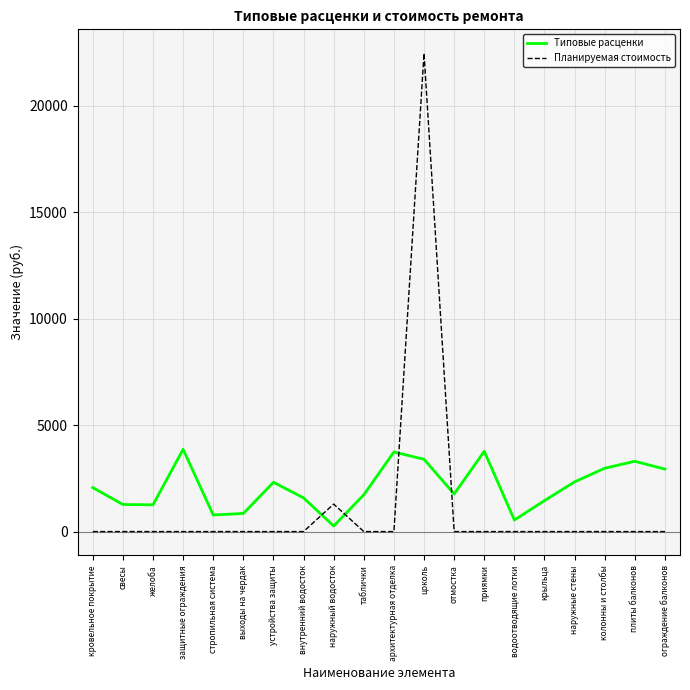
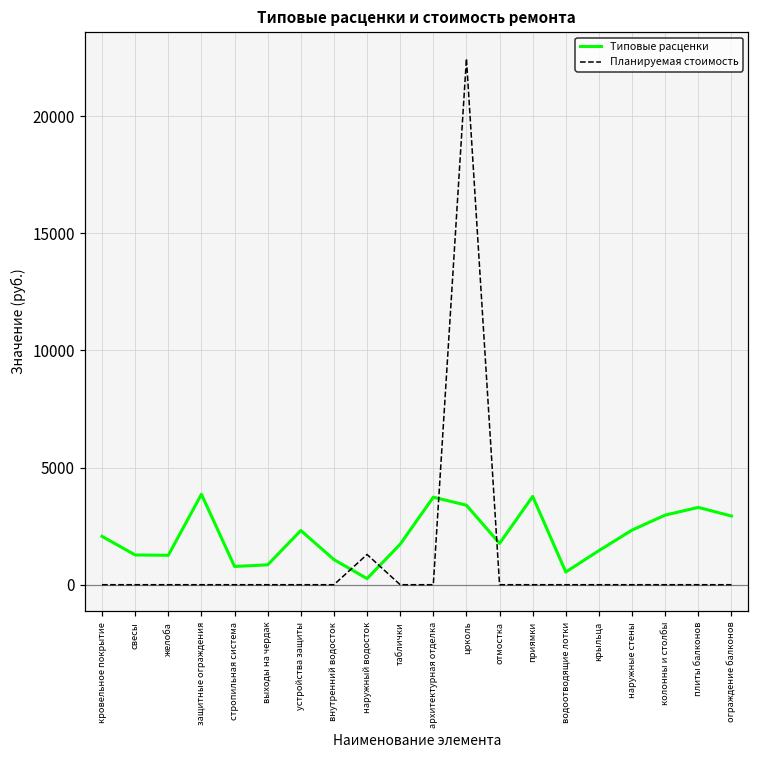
  {
    "Типовые расценки": {
      "кровельное покрытие": 2100,
      "свесы": 1300,
      "желоба": 1300,
      "защитные ограждения": 3900,
      "стропильная система": 800,
      "выходы на чердак": 800,
      "устройства защиты": 2300,
-     "внутренний водосток": 1600,
+     "внутренний водосток": 1100,
      "наружный водосток": 300,
      "таблички": 1700,
      "архитектурная отделка": 3700,
      "цоколь": 3400,
      "отмостка": 1800,
      "приямки": 3800,
      "водоотводящие лотки": 500,
      "крыльца": 1500,
      "наружные стены": 2300,
      "колонны и столбы": 3000,
      "плиты балконов": 3300,
      "ограждение балконов": 2900
    },
    "Планируемая стоимость": {
      "кровельное покрытие": 0,
      "свесы": 0,
      "желоба": 0,
      "защитные ограждения": 0,
      "стропильная система": 0,
      "выходы на чердак": 0,
      "устройства защиты": 0,
      "внутренний водосток": 0,
      "наружный водосток": 1300,
      "таблички": 0,
      "архитектурная отделка": 0,
      "цоколь": 22500,
      "отмостка": 0,
      "приямки": 0,
      "водоотводящие лотки": 0,
      "крыльца": 0,
      "наружные стены": 0,
      "колонны и столбы": 0,
      "плиты балконов": 0,
      "ограждение балконов": 0
    }
  }
